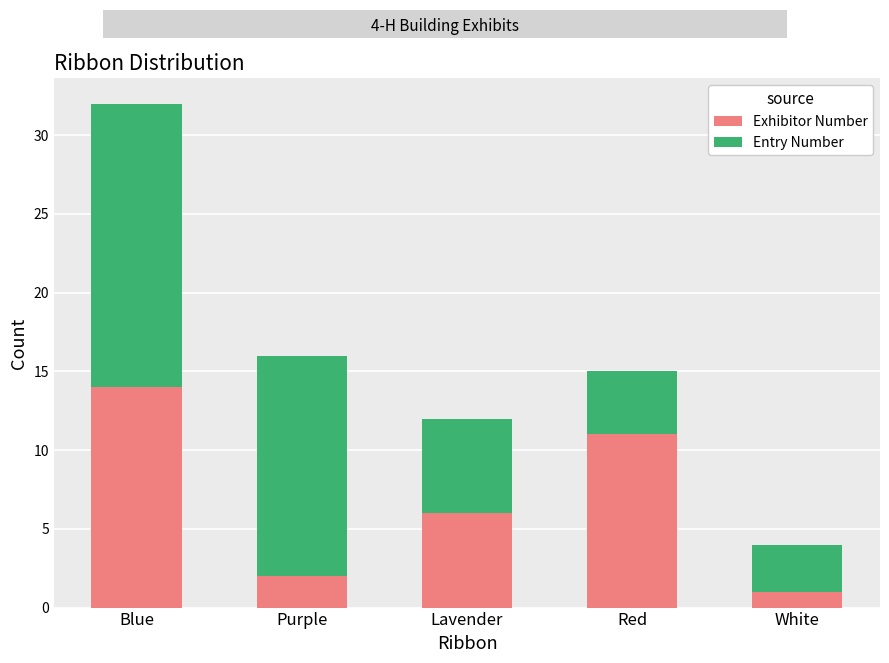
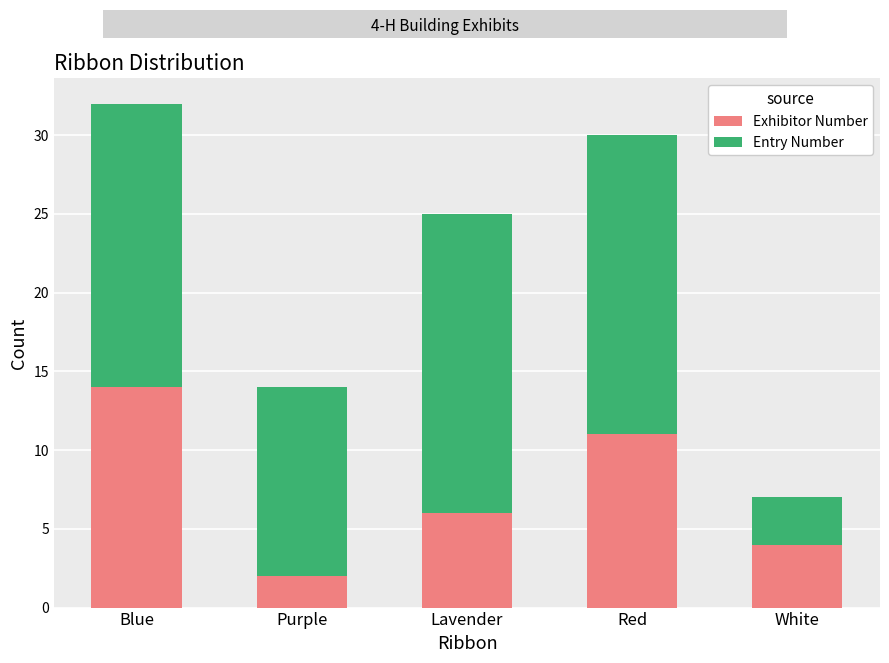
  {
    "Exhibitor Number": {
      "Blue": 14,
      "Purple": 2,
      "Lavender": 6,
      "Red": 11,
-     "White": 1
+     "White": 4
    },
    "Entry Number": {
      "Blue": 18,
-     "Purple": 14,
-     "Lavender": 6,
-     "Red": 4,
+     "Purple": 12,
+     "Lavender": 19,
+     "Red": 19,
      "White": 3
    }
  }
